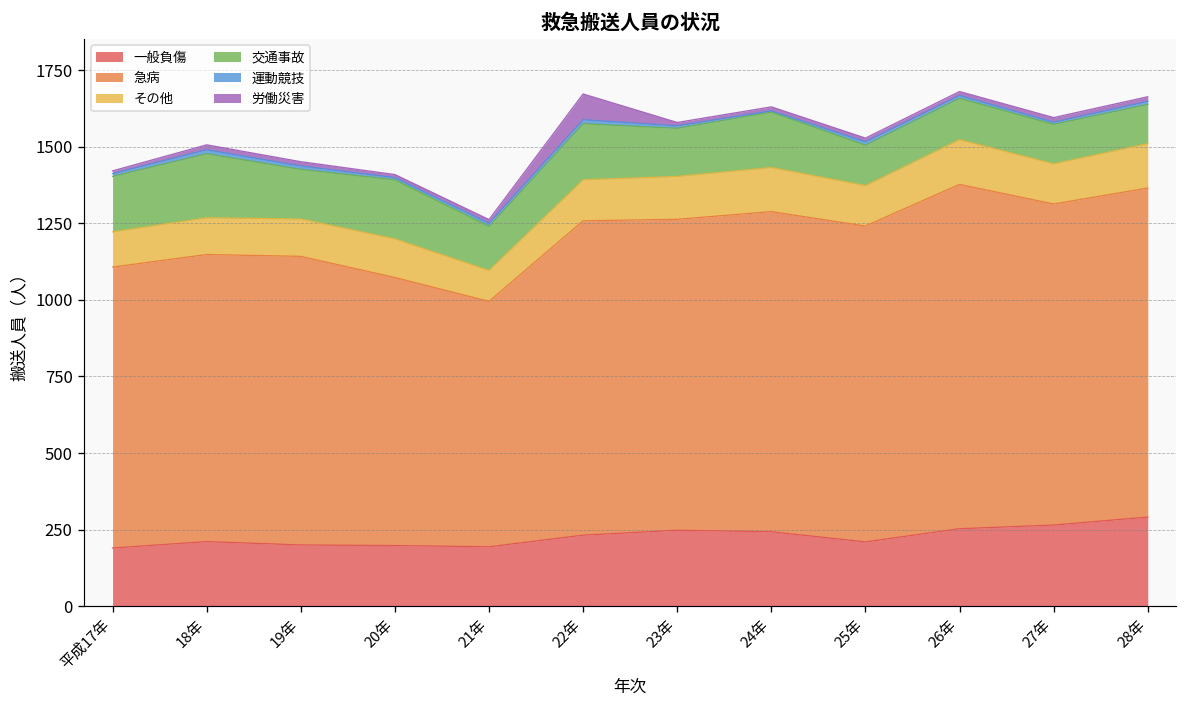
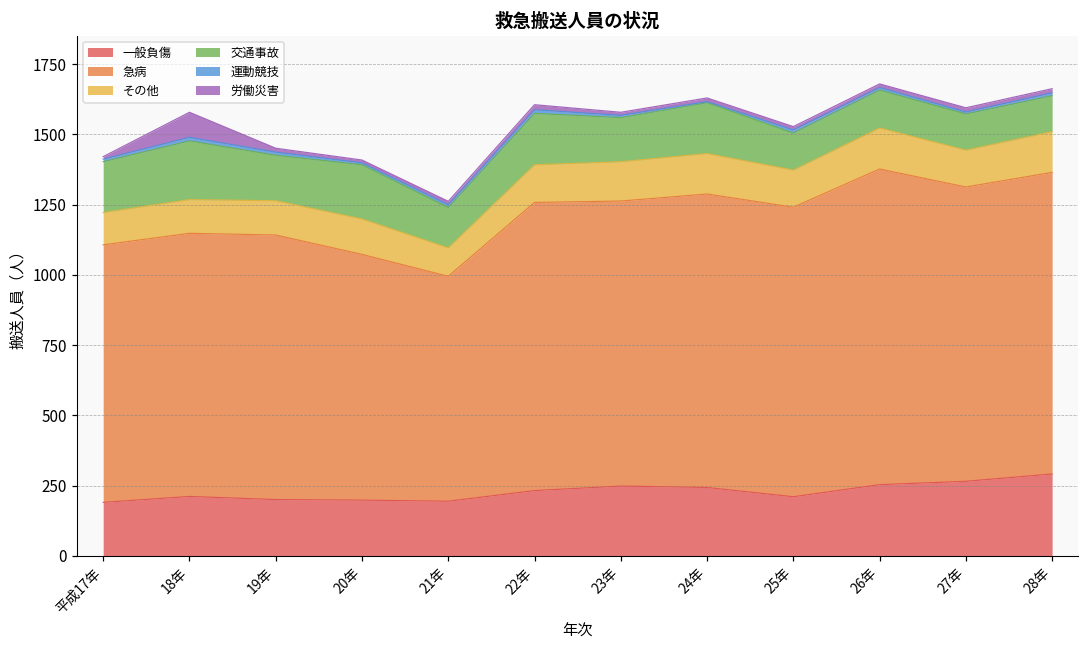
  {
    "交通事故": {
      "18年": 210,
      "19年": 160,
      "22年": 180,
      "25年": 130
    },
    "運動競技": {
      "18年": 10,
      "19年": 10,
      "22年": 10,
      "25年": 10
    },
    "労働災害": {
-     "18年": 20,
+     "18年": 90,
      "19年": 10,
      "21年": 10,
-     "22年": 80,
+     "22年": 20,
      "23年": 10,
      "24年": 10,
      "25年": 10,
      "26年": 10,
      "27年": 20,
      "28年": 20
    }
  }
